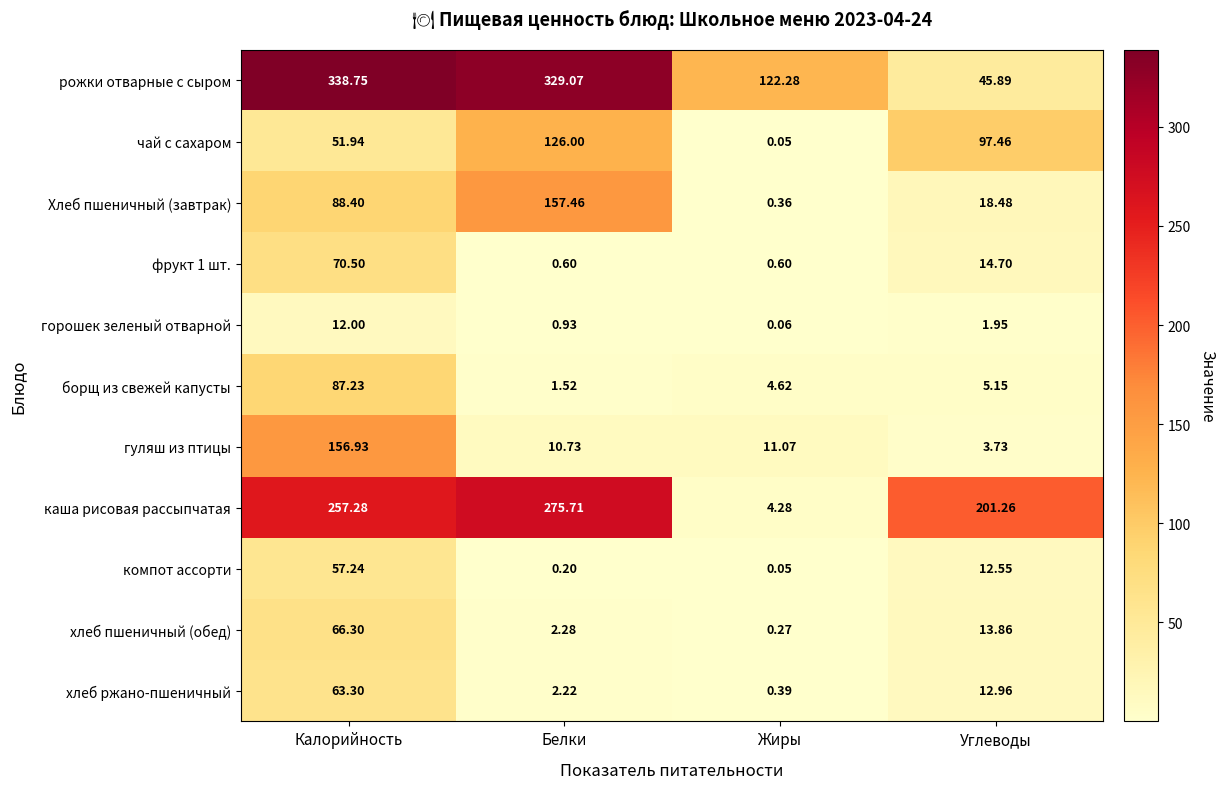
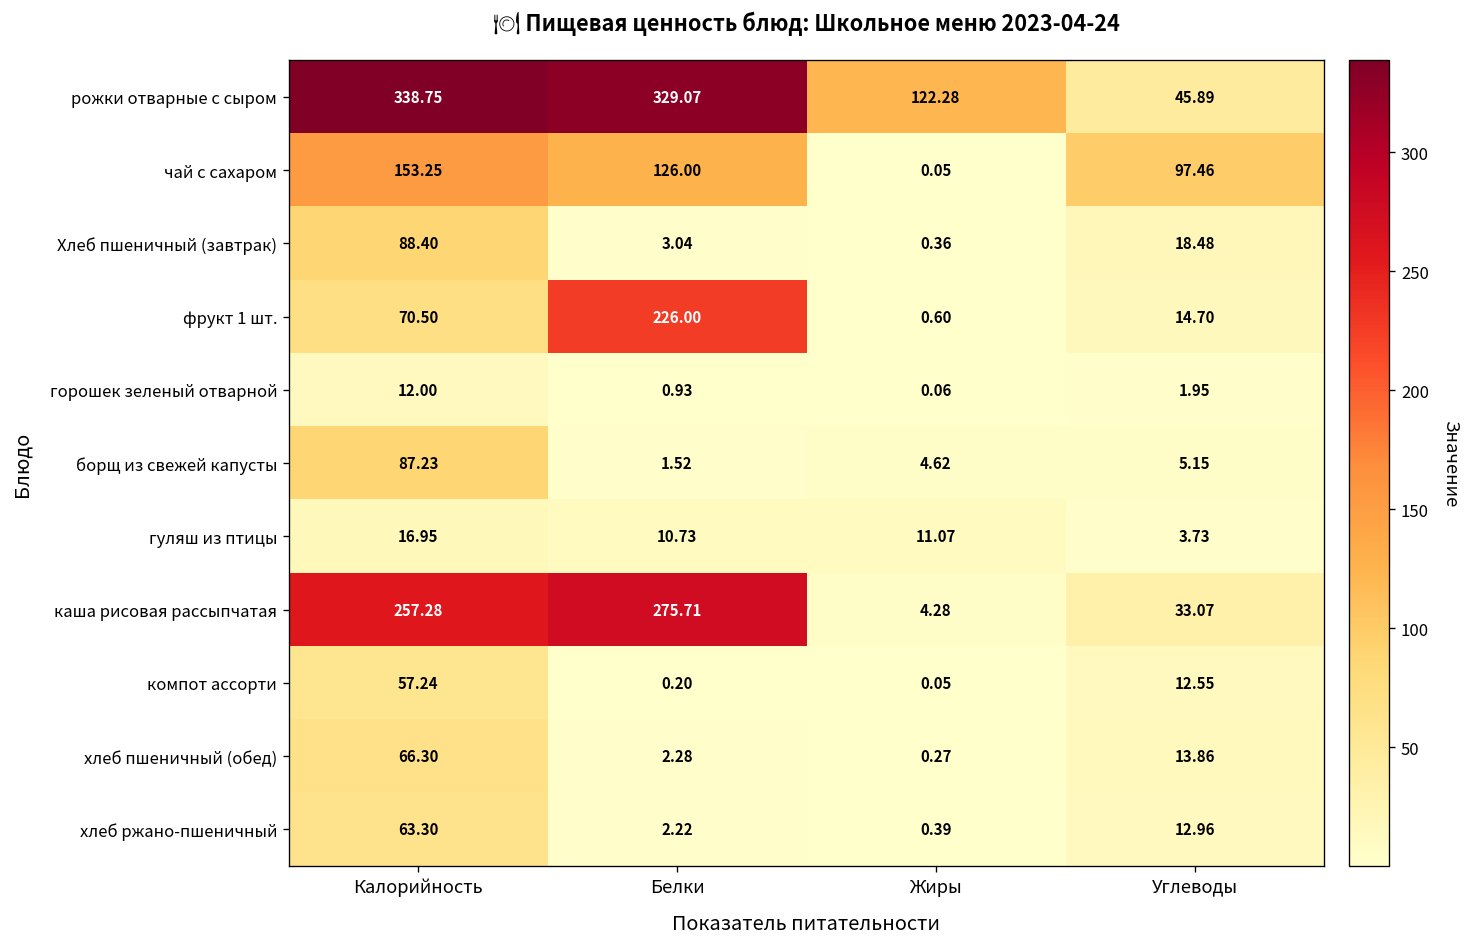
  {
    "рожки отварные с сыром": {
      "Калорийность": 338.75,
      "Белки": 329.07,
      "Жиры": 122.28,
      "Углеводы": 45.89
    },
    "чай с сахаром": {
-     "Калорийность": 51.94,
+     "Калорийность": 153.25,
      "Белки": 126.00,
      "Жиры": 0.05,
      "Углеводы": 97.46
    },
    "Хлеб пшеничный (завтрак)": {
      "Калорийность": 88.40,
-     "Белки": 157.46,
+     "Белки": 3.04,
      "Жиры": 0.36,
      "Углеводы": 18.48
    },
    "фрукт 1 шт.": {
      "Калорийность": 70.50,
-     "Белки": 0.60,
+     "Белки": 226.00,
      "Жиры": 0.60,
      "Углеводы": 14.70
    },
    "горошек зеленый отварной": {
      "Калорийность": 12.00,
      "Белки": 0.93,
      "Жиры": 0.06,
      "Углеводы": 1.95
    },
    "борщ из свежей капусты": {
      "Калорийность": 87.23,
      "Белки": 1.52,
      "Жиры": 4.62,
      "Углеводы": 5.15
    },
    "гуляш из птицы": {
-     "Калорийность": 156.93,
+     "Калорийность": 16.95,
      "Белки": 10.73,
      "Жиры": 11.07,
      "Углеводы": 3.73
    },
    "каша рисовая рассыпчатая": {
      "Калорийность": 257.28,
      "Белки": 275.71,
      "Жиры": 4.28,
-     "Углеводы": 201.26
+     "Углеводы": 33.07
    },
    "компот ассорти": {
      "Калорийность": 57.24,
      "Белки": 0.20,
      "Жиры": 0.05,
      "Углеводы": 12.55
    },
    "хлеб пшеничный (обед)": {
      "Калорийность": 66.30,
      "Белки": 2.28,
      "Жиры": 0.27,
      "Углеводы": 13.86
    },
    "хлеб ржано-пшеничный": {
      "Калорийность": 63.30,
      "Белки": 2.22,
      "Жиры": 0.39,
      "Углеводы": 12.96
    }
  }
